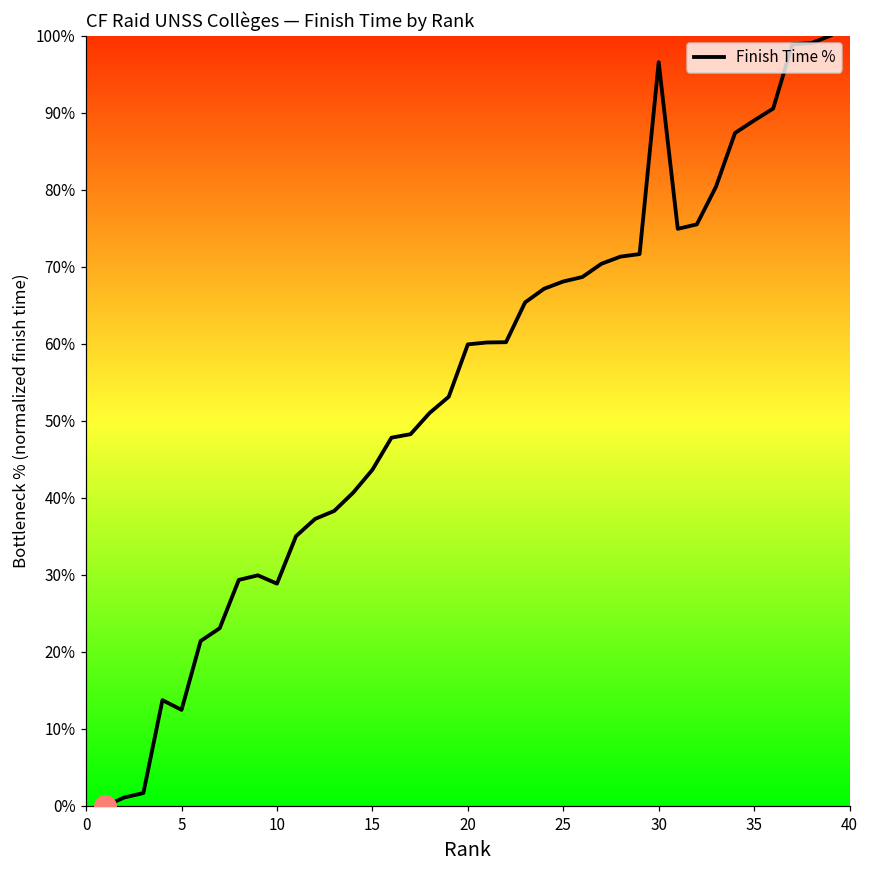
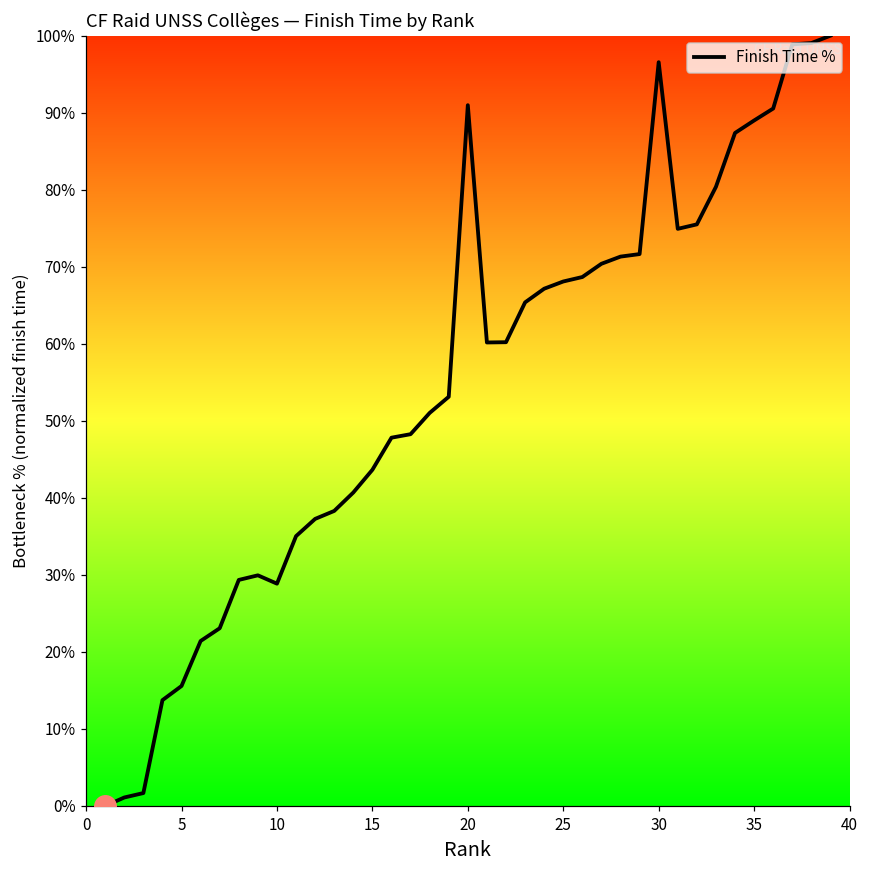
  {
    "Finish Time %": {
-     "5": "12%",
+     "5": "16%",
      "10": "29%",
      "15": "44%",
-     "20": "60%",
+     "20": "91%",
      "25": "68%",
      "30": "97%",
      "35": "89%"
    }
  }
